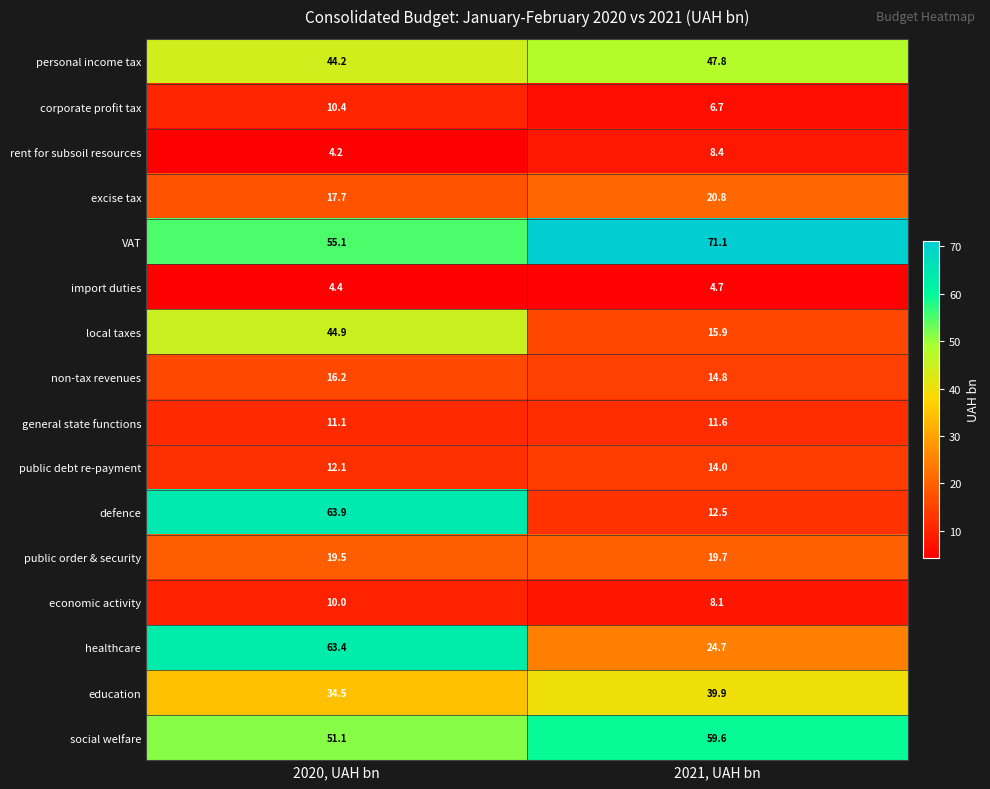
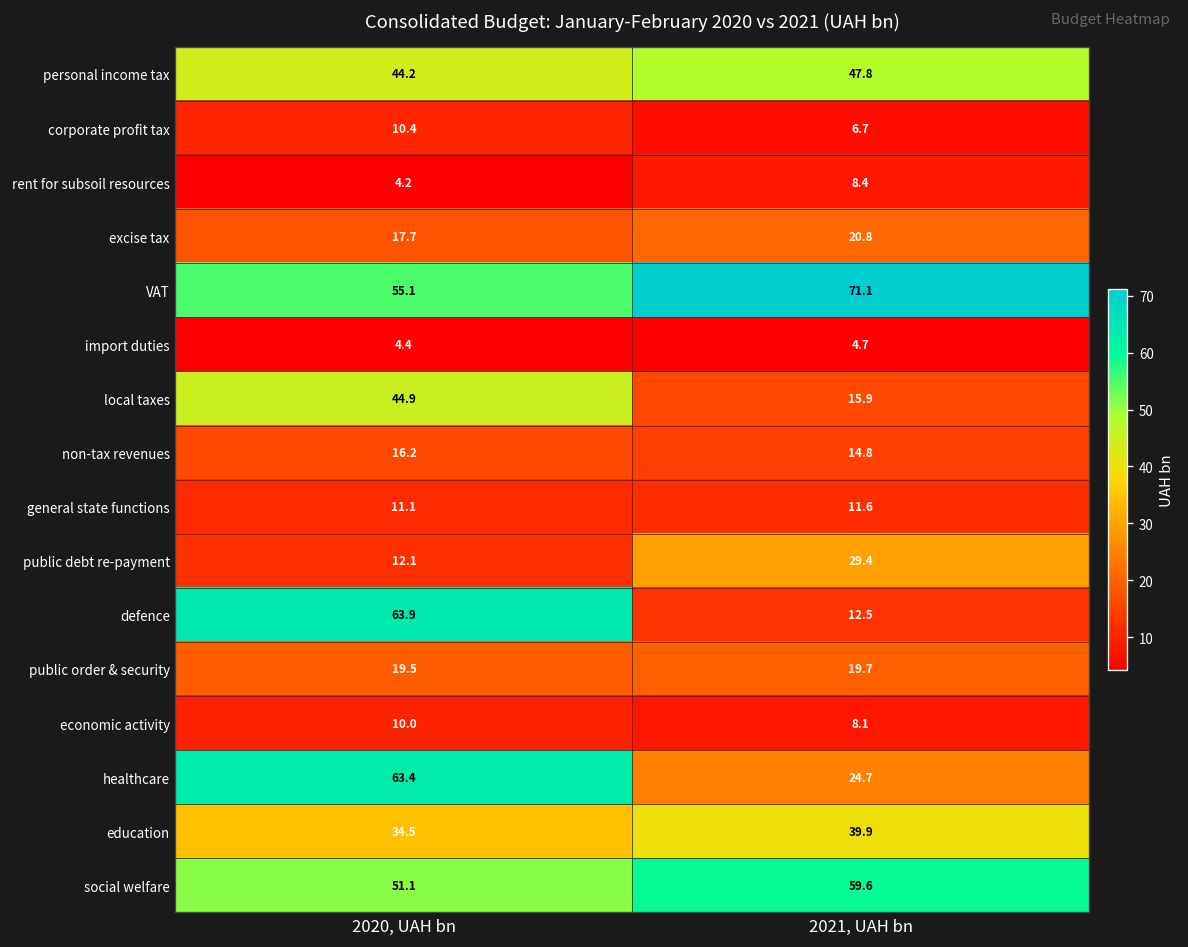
  {
    "personal income tax": {
      "2020, UAH bn": 44.2,
      "2021, UAH bn": 47.8
    },
    "corporate profit tax": {
      "2020, UAH bn": 10.4,
      "2021, UAH bn": 6.7
    },
    "rent for subsoil resources": {
      "2020, UAH bn": 4.2,
      "2021, UAH bn": 8.4
    },
    "excise tax": {
      "2020, UAH bn": 17.7,
      "2021, UAH bn": 20.8
    },
    "VAT": {
      "2020, UAH bn": 55.1,
      "2021, UAH bn": 71.1
    },
    "import duties": {
      "2020, UAH bn": 4.4,
      "2021, UAH bn": 4.7
    },
    "local taxes": {
      "2020, UAH bn": 44.9,
      "2021, UAH bn": 15.9
    },
    "non-tax revenues": {
      "2020, UAH bn": 16.2,
      "2021, UAH bn": 14.8
    },
    "general state functions": {
      "2020, UAH bn": 11.1,
      "2021, UAH bn": 11.6
    },
    "public debt re-payment": {
      "2020, UAH bn": 12.1,
-     "2021, UAH bn": 14.0
+     "2021, UAH bn": 29.4
    },
    "defence": {
      "2020, UAH bn": 63.9,
      "2021, UAH bn": 12.5
    },
    "public order & security": {
      "2020, UAH bn": 19.5,
      "2021, UAH bn": 19.7
    },
    "economic activity": {
      "2020, UAH bn": 10.0,
      "2021, UAH bn": 8.1
    },
    "healthcare": {
      "2020, UAH bn": 63.4,
      "2021, UAH bn": 24.7
    },
    "education": {
      "2020, UAH bn": 34.5,
      "2021, UAH bn": 39.9
    },
    "social welfare": {
      "2020, UAH bn": 51.1,
      "2021, UAH bn": 59.6
    }
  }
